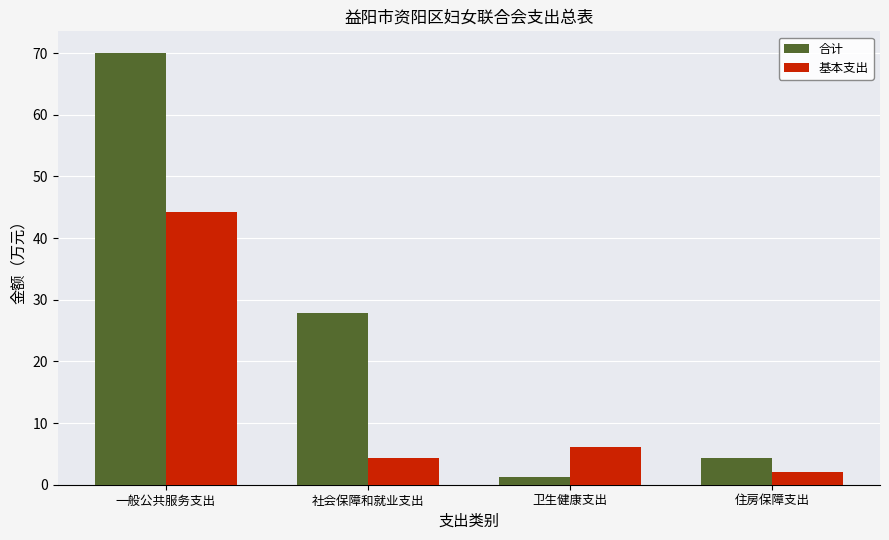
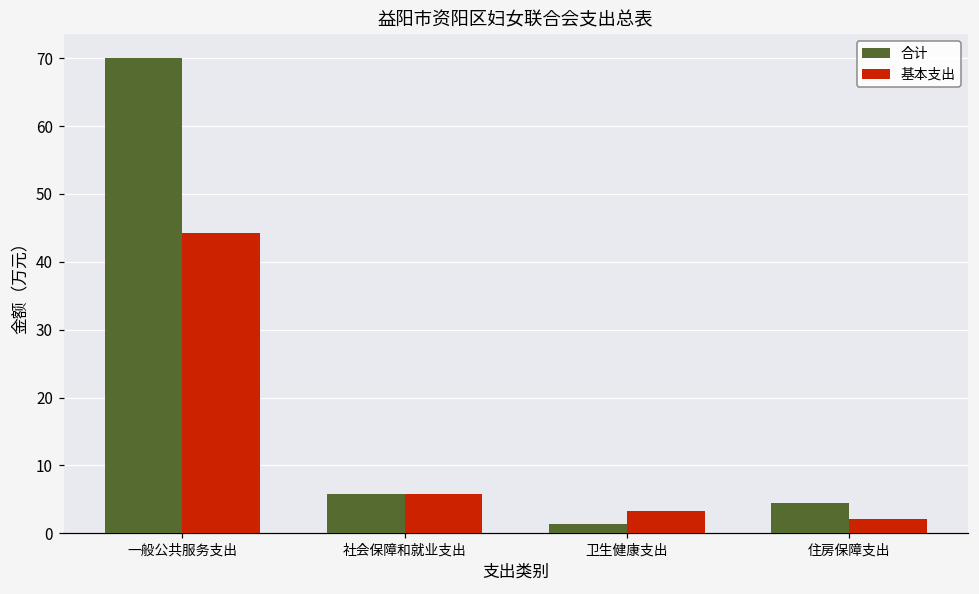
  {
    "合计": {
      "一般公共服务支出": 70,
-     "社会保障和就业支出": 28,
+     "社会保障和就业支出": 6,
      "卫生健康支出": 1,
      "住房保障支出": 4
    },
    "基本支出": {
      "一般公共服务支出": 44,
-     "社会保障和就业支出": 4,
-     "卫生健康支出": 6,
+     "社会保障和就业支出": 6,
+     "卫生健康支出": 3,
      "住房保障支出": 2
    }
  }
